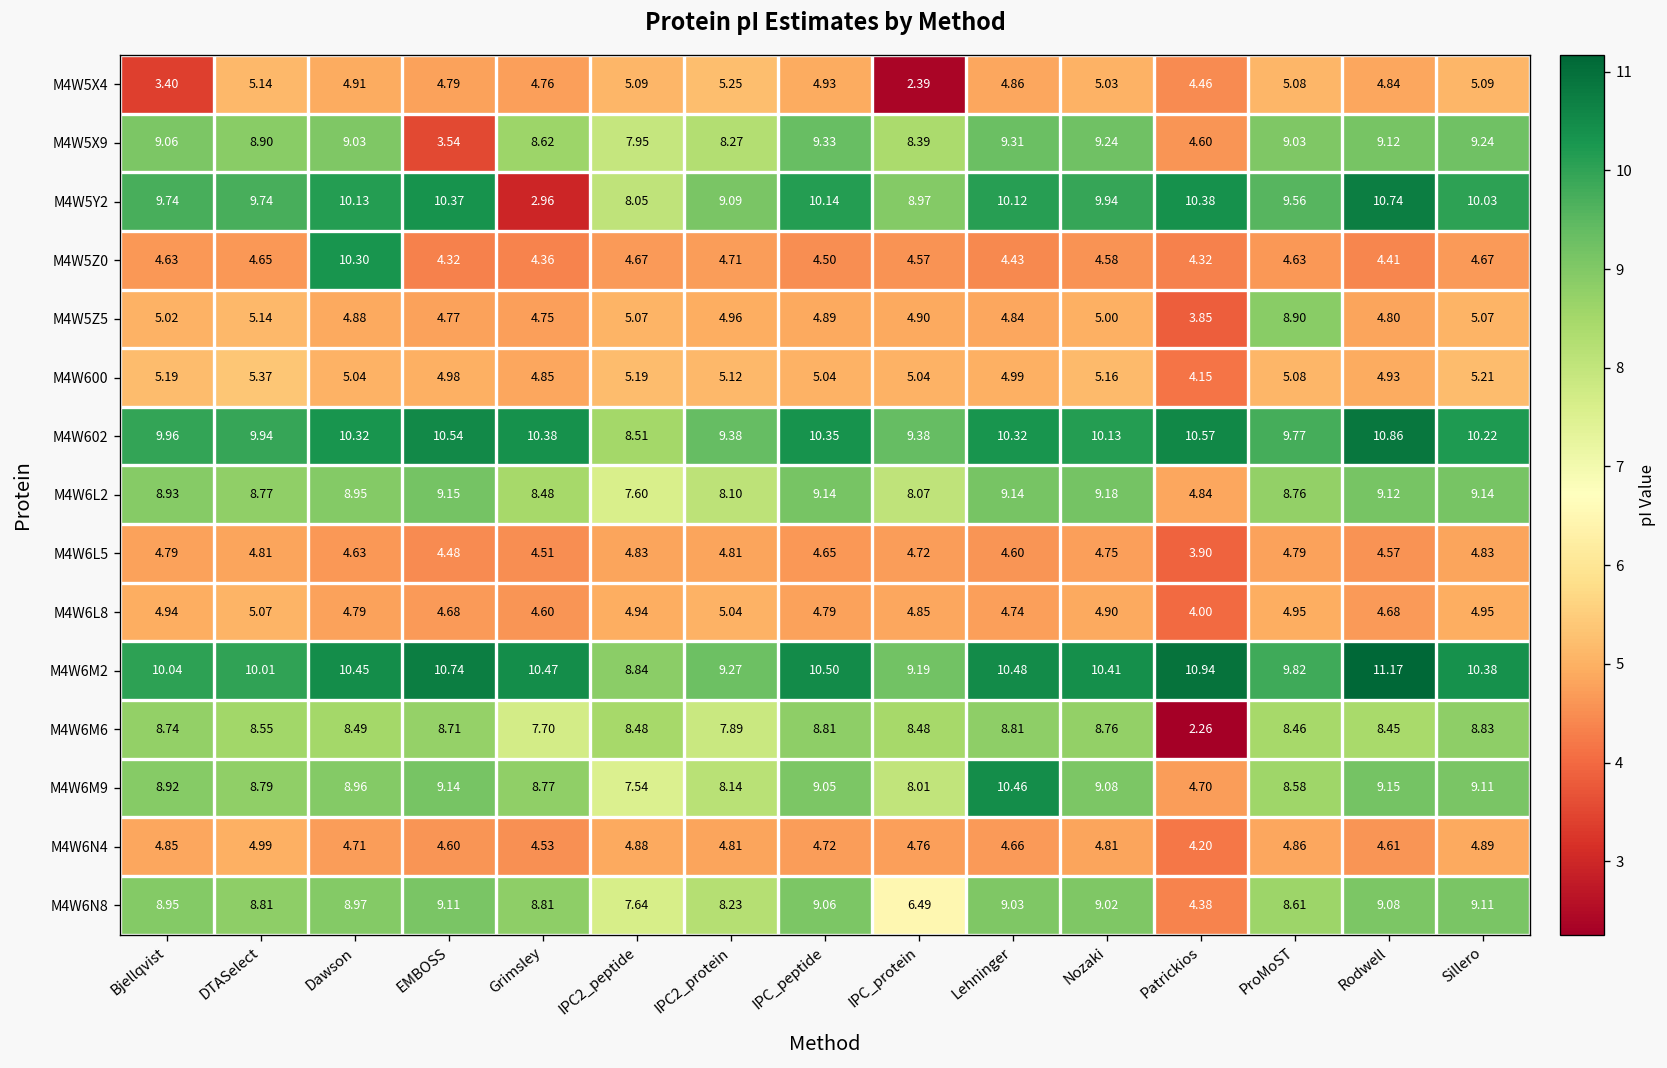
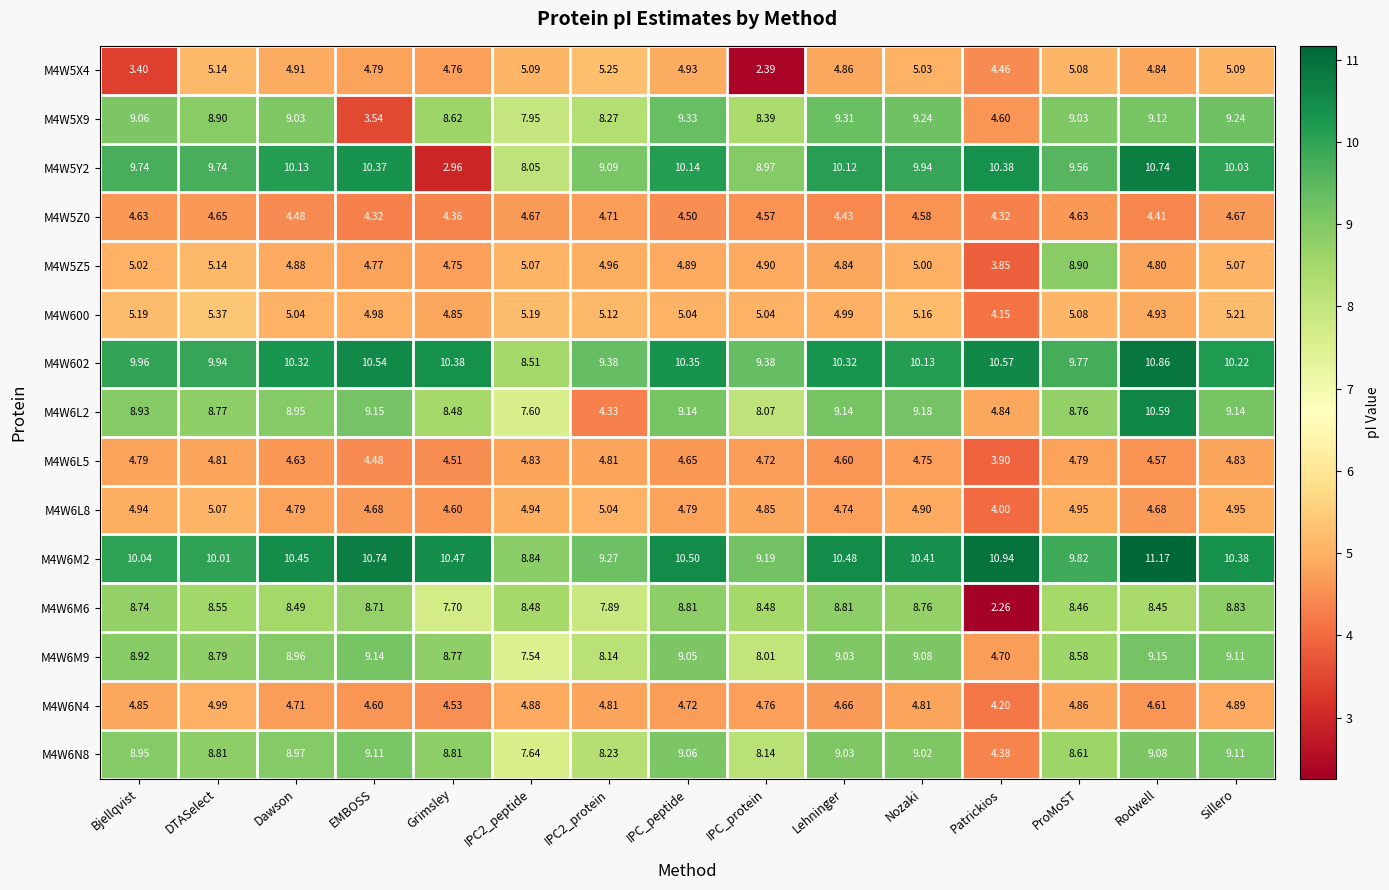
  {
    "M4W5Z0": {
      "Bjellqvist": 4.63,
      "DTASelect": 4.65,
-     "Dawson": 10.30,
+     "Dawson": 4.48,
      "EMBOSS": 4.32,
      "Grimsley": 4.36,
      "IPC2_peptide": 4.67,
      "IPC2_protein": 4.71,
      "IPC_peptide": 4.50,
      "IPC_protein": 4.57,
      "Lehninger": 4.43,
      "Nozaki": 4.58,
      "Patrickios": 4.32,
      "ProMoST": 4.63,
      "Rodwell": 4.41,
      "Sillero": 4.67
    },
    "M4W6L2": {
      "Bjellqvist": 8.93,
      "DTASelect": 8.77,
      "Dawson": 8.95,
      "EMBOSS": 9.15,
      "Grimsley": 8.48,
      "IPC2_peptide": 7.60,
-     "IPC2_protein": 8.10,
+     "IPC2_protein": 4.33,
      "IPC_peptide": 9.14,
      "IPC_protein": 8.07,
      "Lehninger": 9.14,
      "Nozaki": 9.18,
      "Patrickios": 4.84,
      "ProMoST": 8.76,
-     "Rodwell": 9.12,
+     "Rodwell": 10.59,
      "Sillero": 9.14
    },
    "M4W6M9": {
      "Bjellqvist": 8.92,
      "DTASelect": 8.79,
      "Dawson": 8.96,
      "EMBOSS": 9.14,
      "Grimsley": 8.77,
      "IPC2_peptide": 7.54,
      "IPC2_protein": 8.14,
      "IPC_peptide": 9.05,
      "IPC_protein": 8.01,
-     "Lehninger": 10.46,
+     "Lehninger": 9.03,
      "Nozaki": 9.08,
      "Patrickios": 4.70,
      "ProMoST": 8.58,
      "Rodwell": 9.15,
      "Sillero": 9.11
    },
    "M4W6N8": {
      "Bjellqvist": 8.95,
      "DTASelect": 8.81,
      "Dawson": 8.97,
      "EMBOSS": 9.11,
      "Grimsley": 8.81,
      "IPC2_peptide": 7.64,
      "IPC2_protein": 8.23,
      "IPC_peptide": 9.06,
-     "IPC_protein": 6.49,
+     "IPC_protein": 8.14,
      "Lehninger": 9.03,
      "Nozaki": 9.02,
      "Patrickios": 4.38,
      "ProMoST": 8.61,
      "Rodwell": 9.08,
      "Sillero": 9.11
    }
  }
